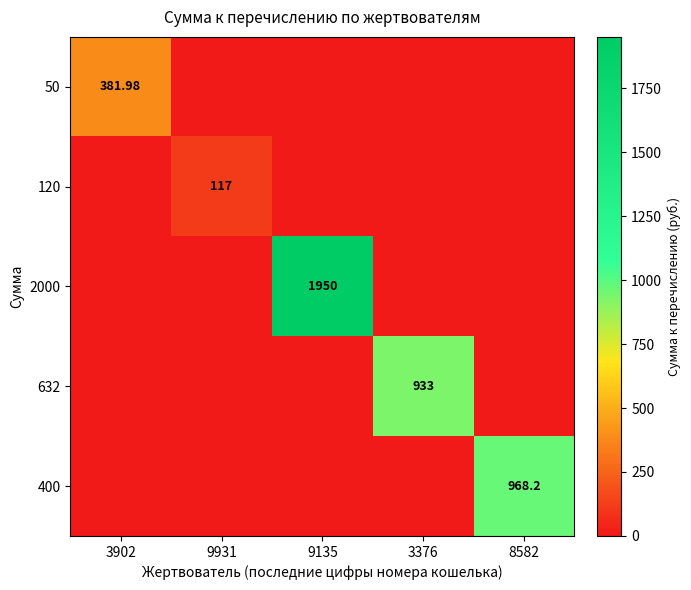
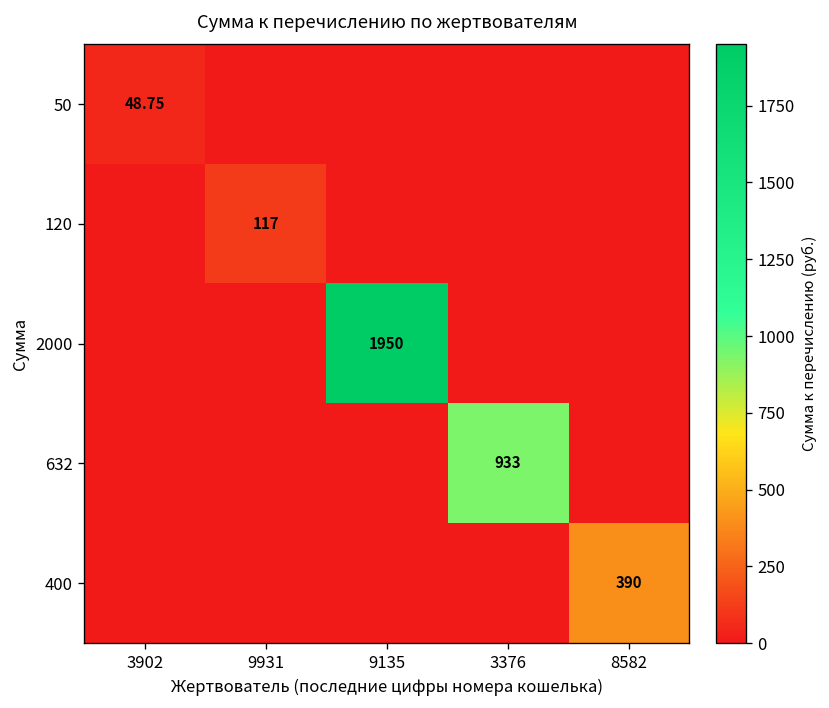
  {
    "50": {
-     "3902": 381.98
+     "3902": 48.75
    },
    "120": {
      "9931": 117
    },
    "2000": {
      "9135": 1950
    },
    "632": {
      "3376": 933
    },
    "400": {
-     "8582": 968.2
+     "8582": 390
    }
  }
